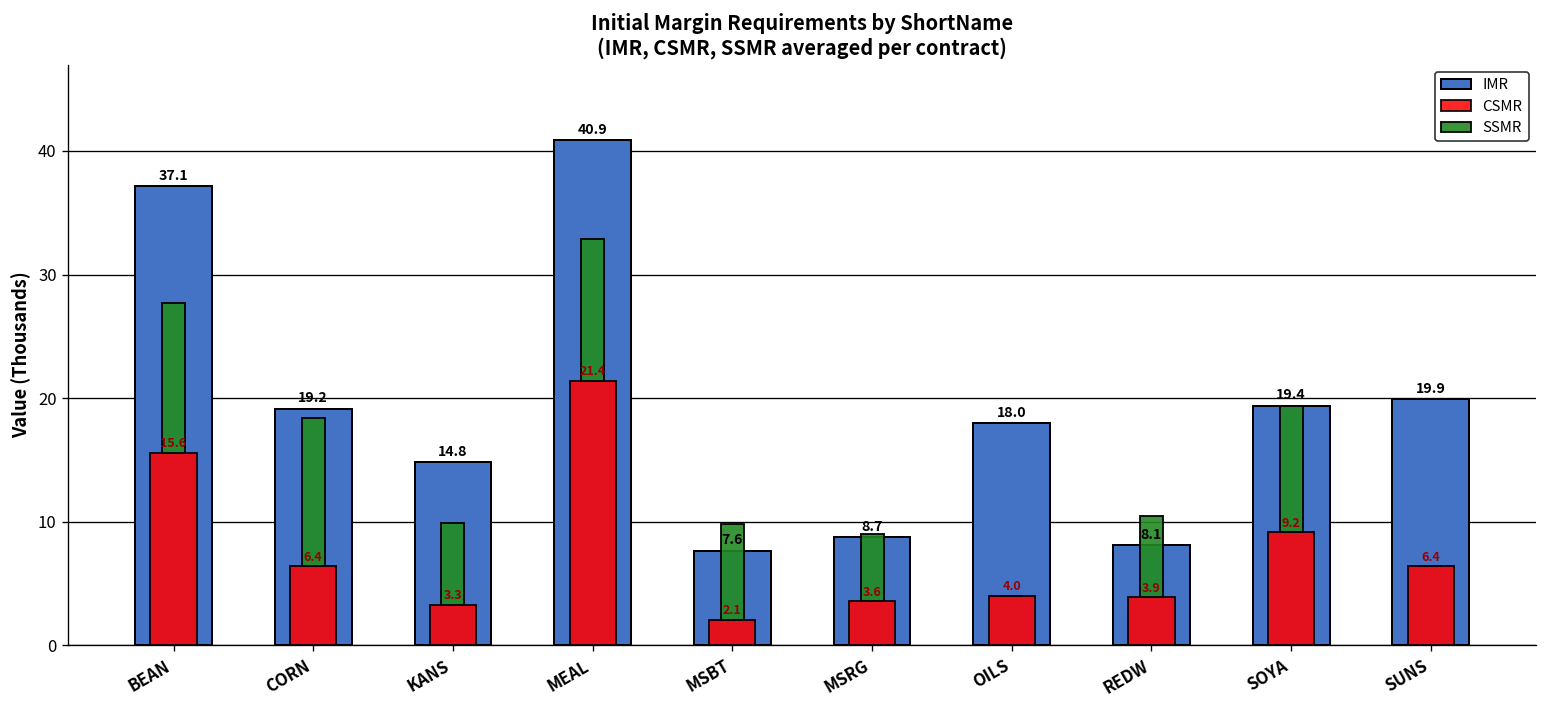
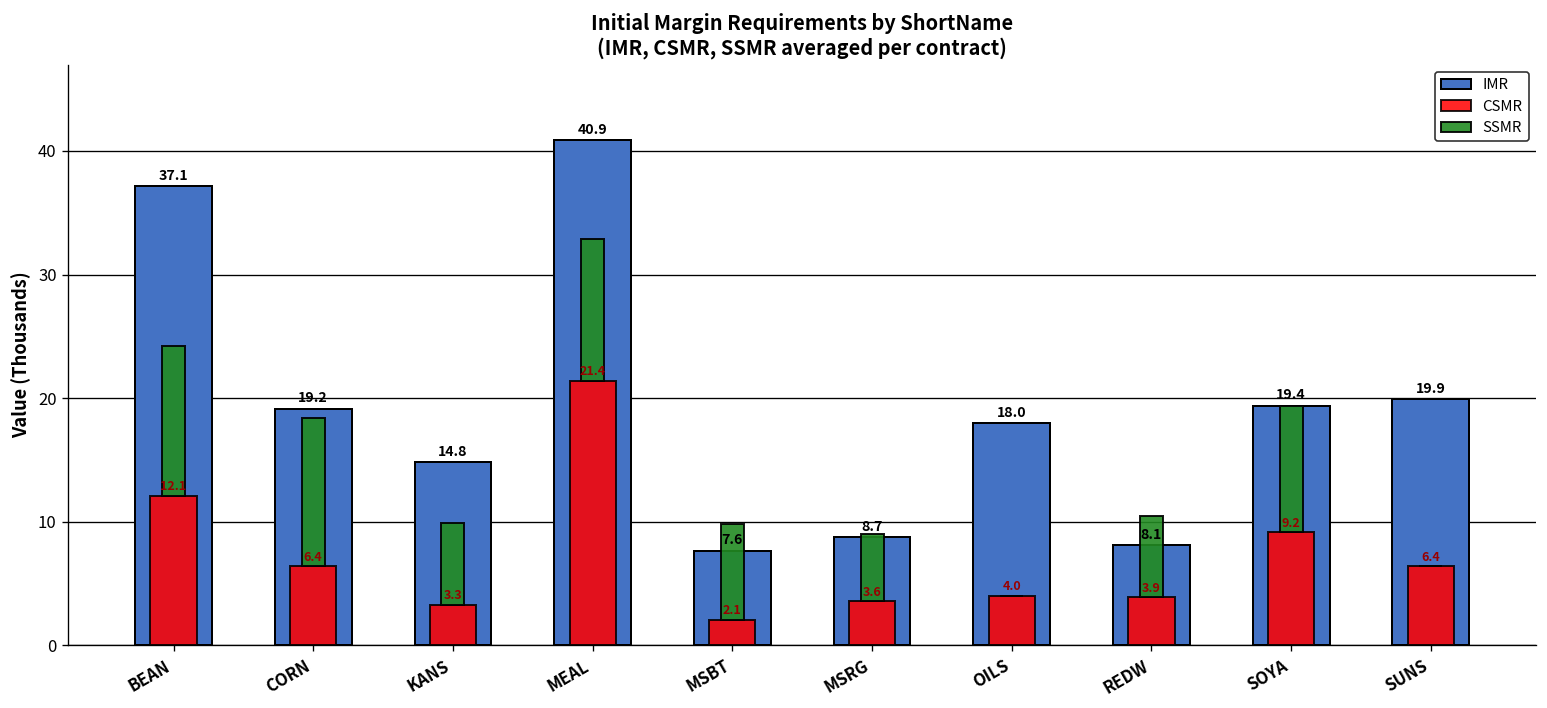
  {
    "IMR": {
      "BEAN": 37.1,
      "CORN": 19.2,
      "KANS": 14.8,
      "MEAL": 40.9,
      "OILS": 18.0,
      "SOYA": 19.4,
      "SUNS": 19.9
    },
    "CSMR": {
-     "BEAN": 15.6
+     "BEAN": 12.1
    }
  }
